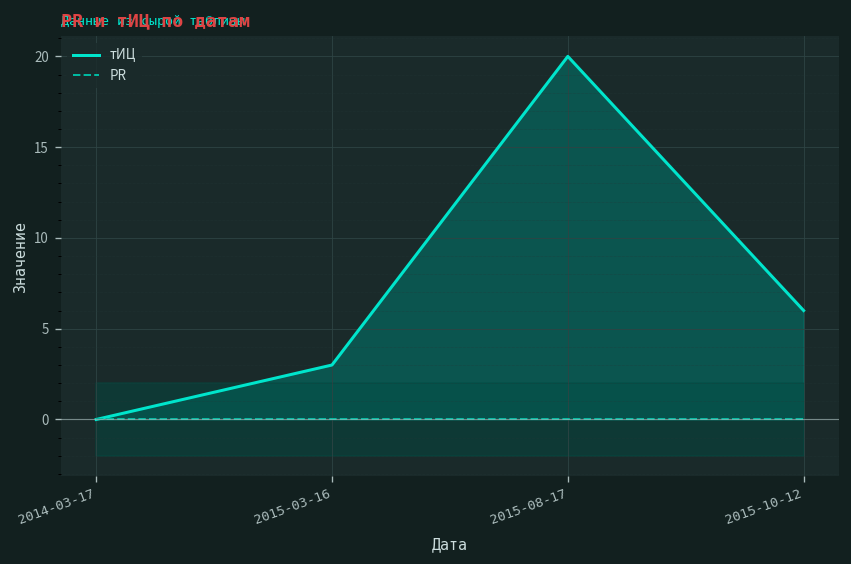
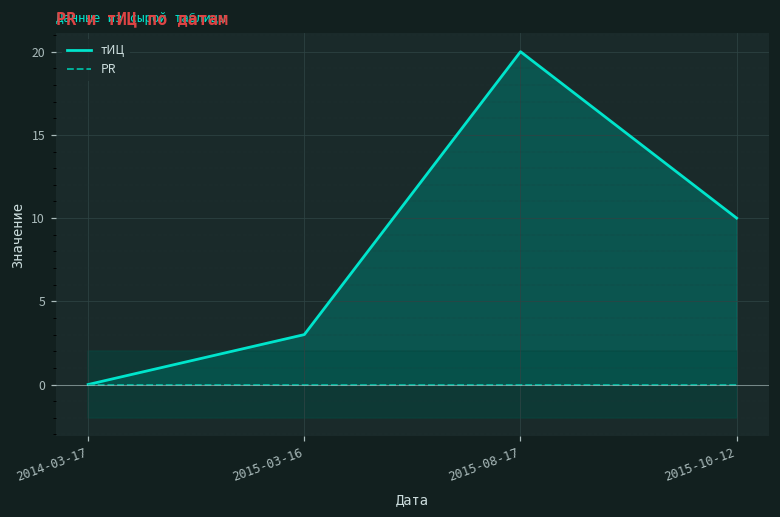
  {
    "тИЦ": {
      "2015-03-16": 3,
      "2015-08-17": 20,
-     "2015-10-12": 6
+     "2015-10-12": 10
    },
    "PR": {
      "2015-03-16": 0,
      "2015-08-17": 0,
      "2015-10-12": 0
    }
  }
